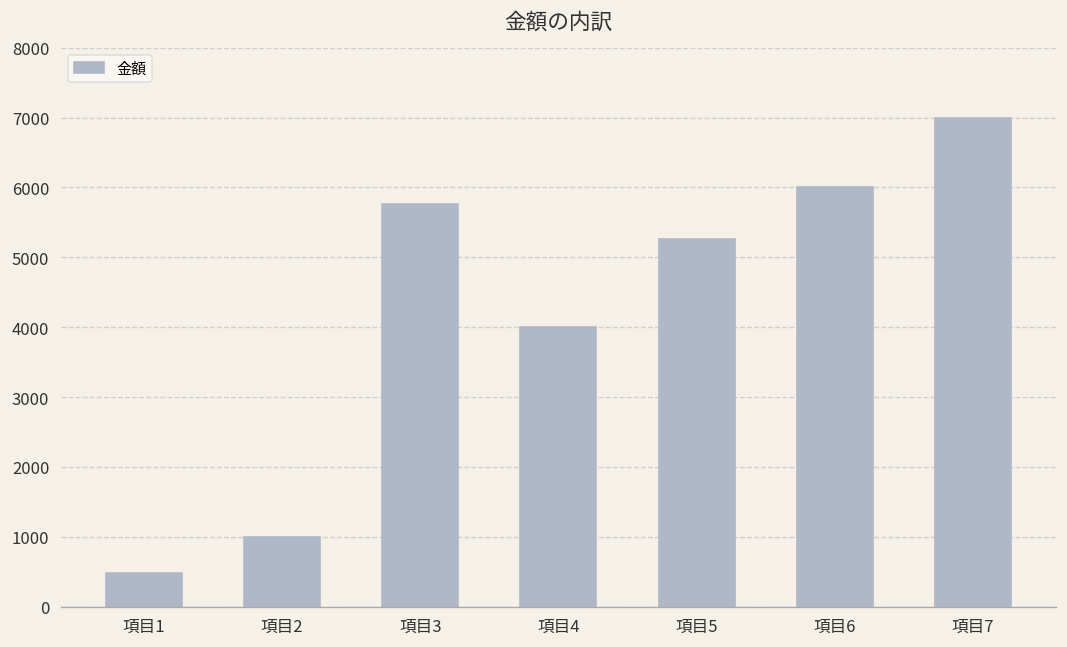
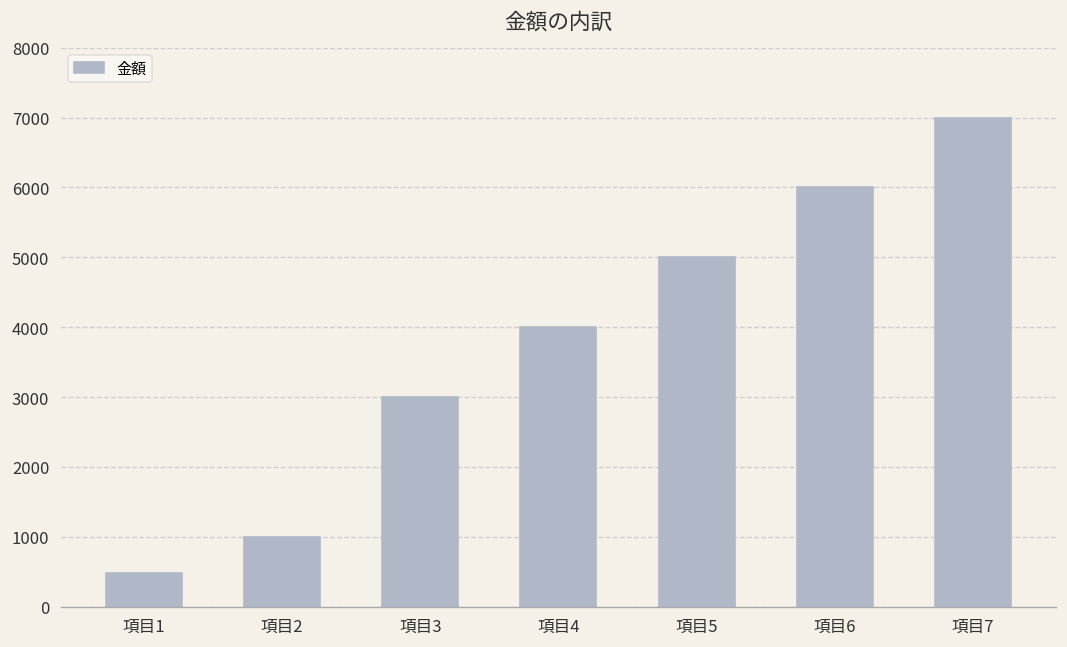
  {
    "項目1": 500,
    "項目2": 1000,
-   "項目3": 5800,
+   "項目3": 3000,
    "項目4": 4000,
-   "項目5": 5300,
+   "項目5": 5000,
    "項目6": 6000,
    "項目7": 7000
  }
